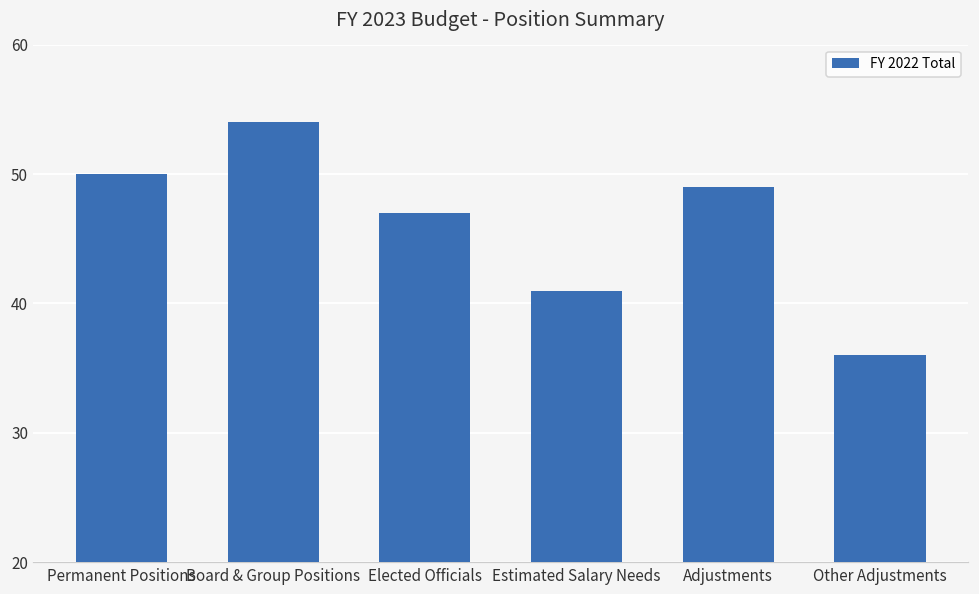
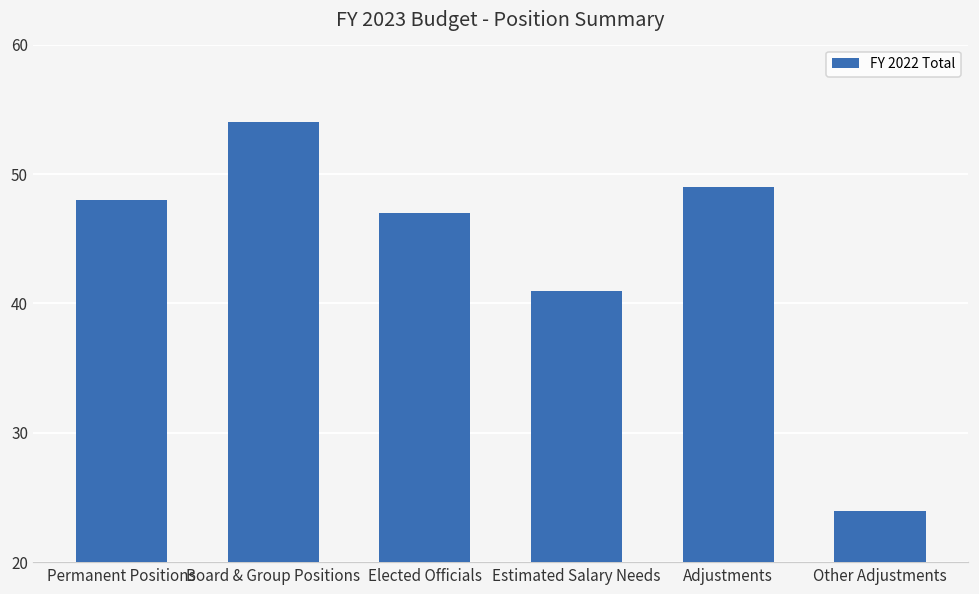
  {
-   "Permanent Positions": 50,
+   "Permanent Positions": 48,
    "Board & Group Positions": 54,
    "Elected Officials": 47,
    "Estimated Salary Needs": 41,
    "Adjustments": 49,
-   "Other Adjustments": 36
+   "Other Adjustments": 24
  }
